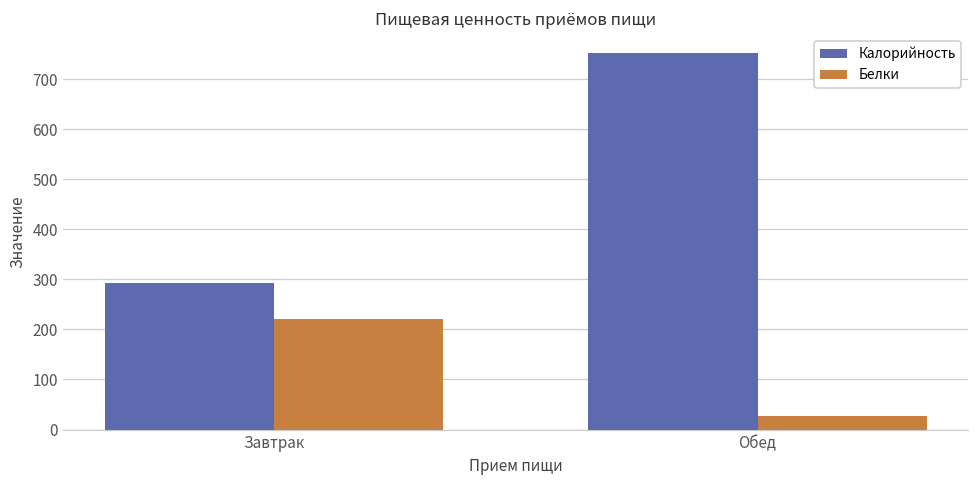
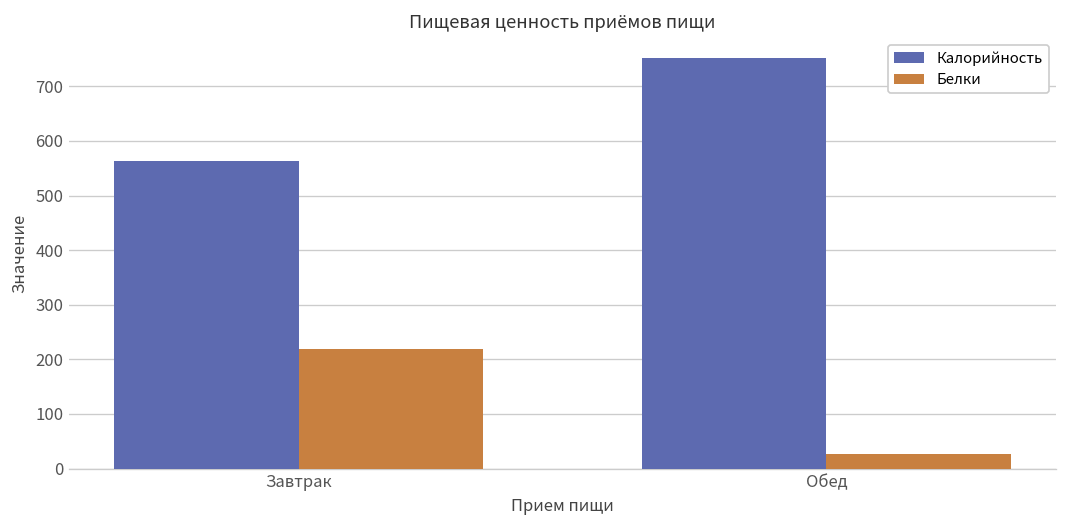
  {
    "Калорийность": {
-     "Завтрак": 290,
+     "Завтрак": 560,
      "Обед": 750
    },
    "Белки": {
      "Завтрак": 220,
      "Обед": 30
    }
  }
